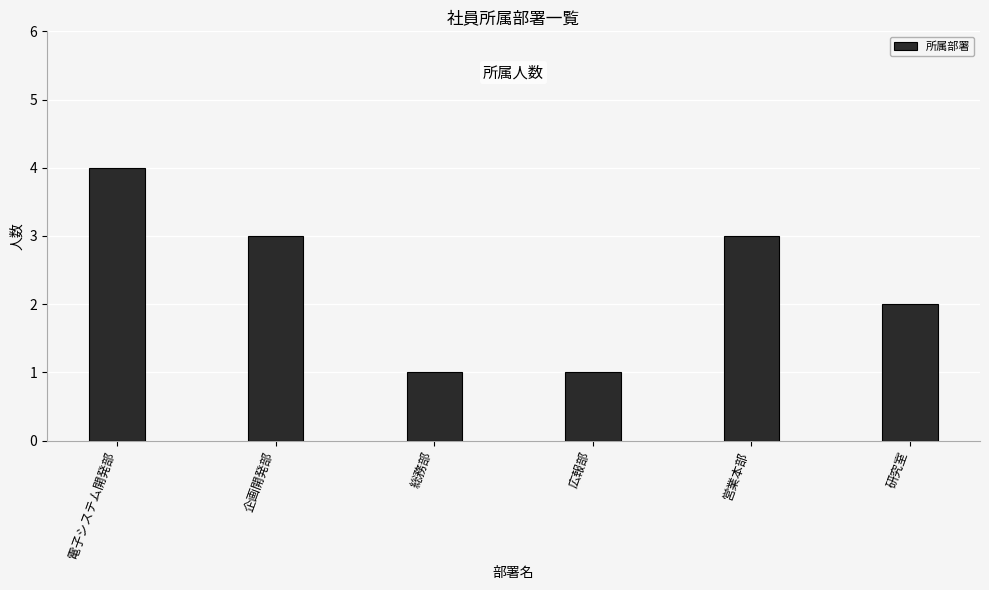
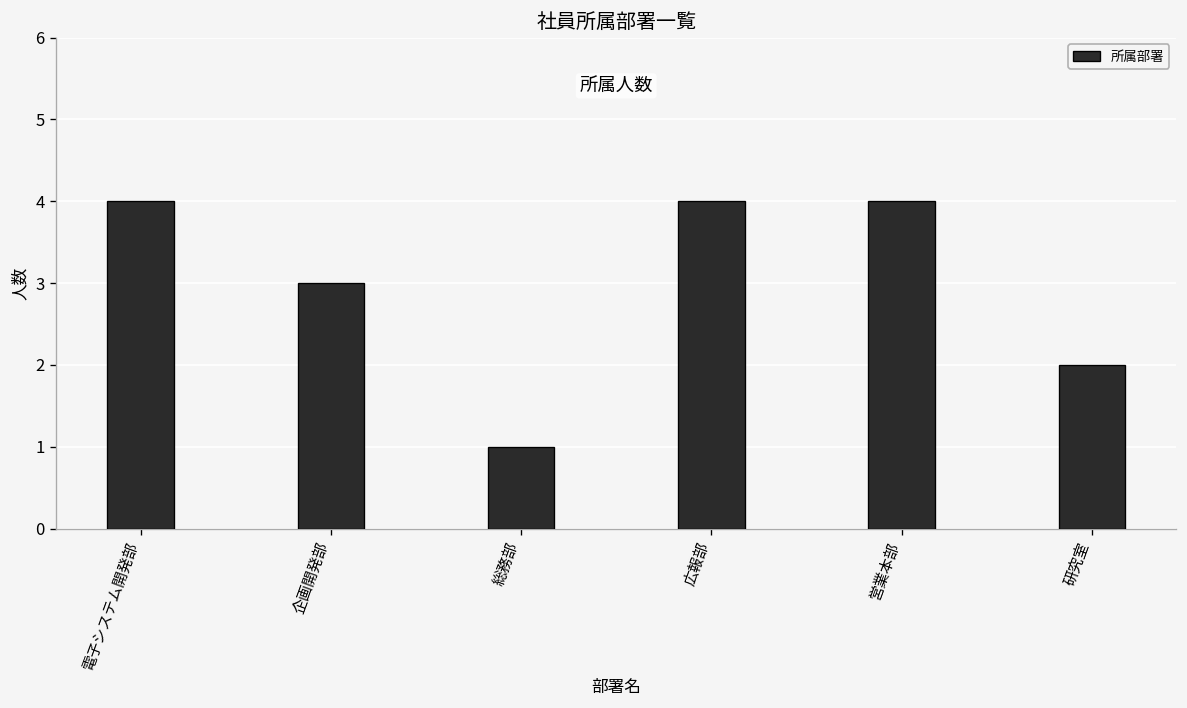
  {
    "電子システム開発部": 4,
    "企画開発部": 3,
    "総務部": 1,
-   "広報部": 1,
-   "営業本部": 3,
+   "広報部": 4,
+   "営業本部": 4,
    "研究室": 2
  }
